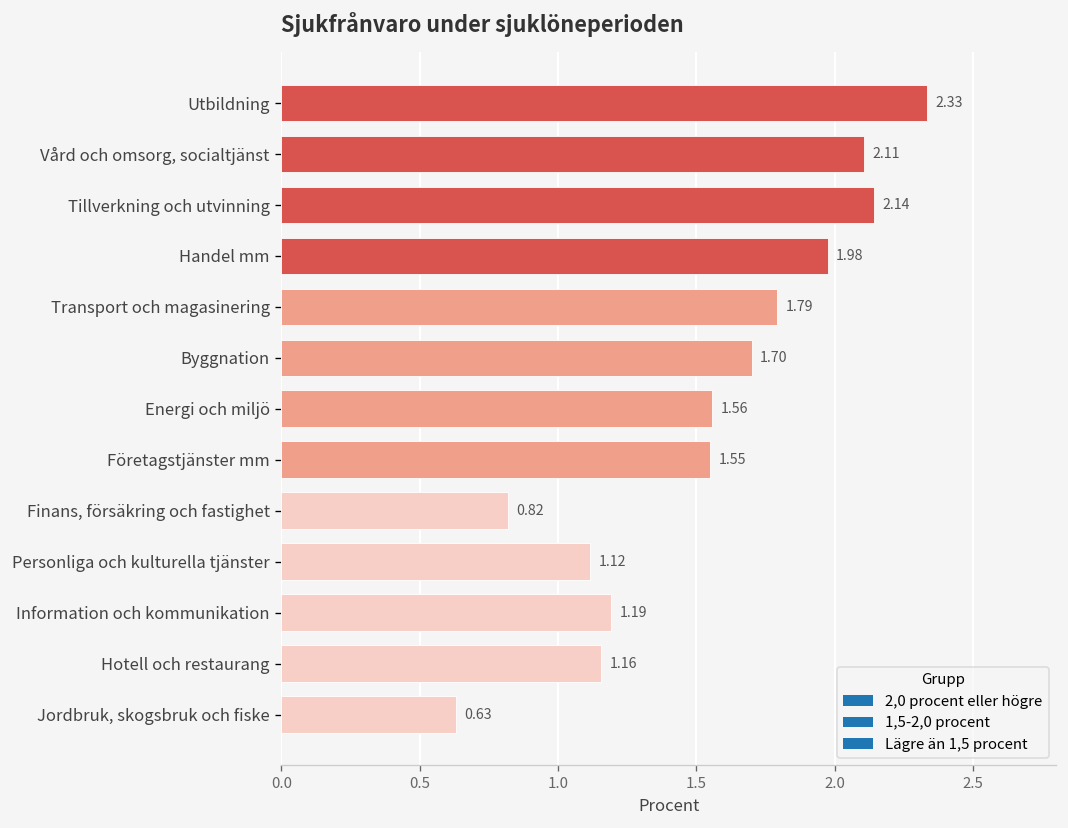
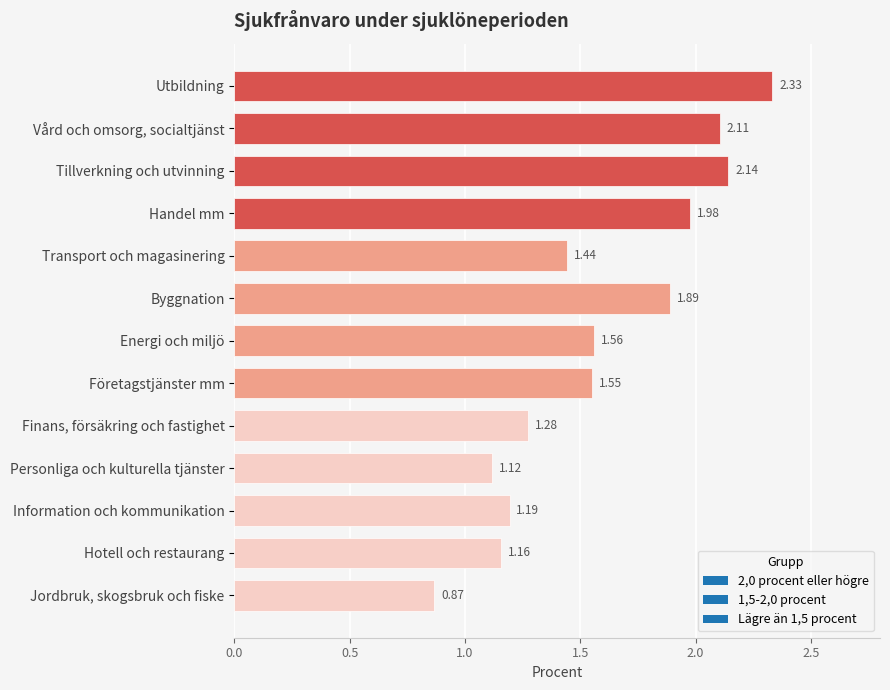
  {
    "Utbildning": 2.33,
    "Vård och omsorg, socialtjänst": 2.11,
    "Tillverkning och utvinning": 2.14,
    "Handel mm": 1.98,
-   "Transport och magasinering": 1.79,
-   "Byggnation": 1.70,
+   "Transport och magasinering": 1.44,
+   "Byggnation": 1.89,
    "Energi och miljö": 1.56,
    "Företagstjänster mm": 1.55,
-   "Finans, försäkring och fastighet": 0.82,
+   "Finans, försäkring och fastighet": 1.28,
    "Personliga och kulturella tjänster": 1.12,
    "Information och kommunikation": 1.19,
    "Hotell och restaurang": 1.16,
-   "Jordbruk, skogsbruk och fiske": 0.63
+   "Jordbruk, skogsbruk och fiske": 0.87
  }
